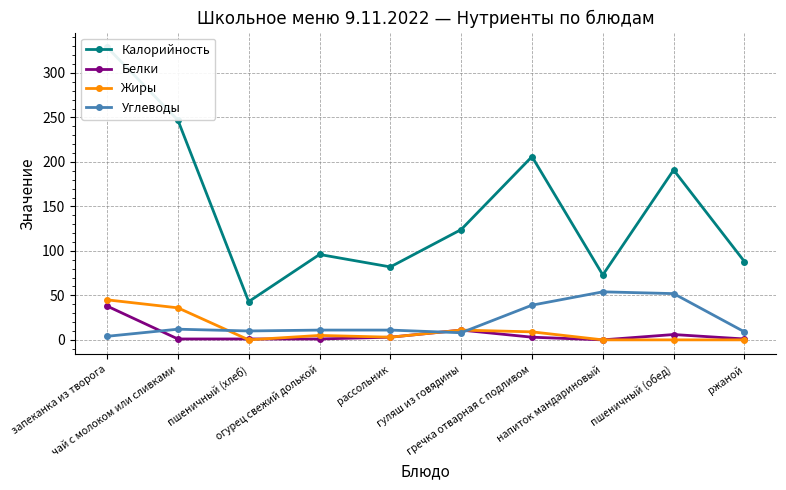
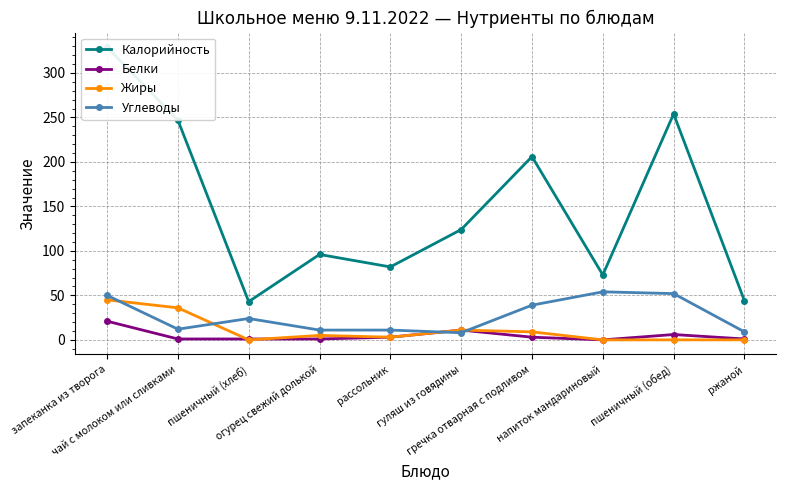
  {
    "Калорийность": {
      "чай с молоком или сливками": 250,
      "пшеничный (хлеб)": 40,
      "огурец свежий долькой": 100,
      "рассольник": 80,
      "гуляш из говядины": 120,
      "гречка отварная с подливом": 210,
      "напиток мандариновый": 70,
-     "пшеничный (обед)": 190,
-     "ржаной": 90
+     "пшеничный (обед)": 250,
+     "ржаной": 40
    },
    "Белки": {
-     "запеканка из творога": 40,
+     "запеканка из творога": 20,
      "чай с молоком или сливками": 0,
      "огурец свежий долькой": 0,
      "гречка отварная с подливом": 0,
      "пшеничный (обед)": 10
    },
    "Жиры": {
      "запеканка из творога": 50,
      "чай с молоком или сливками": 40,
      "огурец свежий долькой": 10,
      "гречка отварная с подливом": 10,
      "пшеничный (обед)": 0
    },
    "Углеводы": {
-     "запеканка из творога": 0,
+     "запеканка из творога": 50,
      "чай с молоком или сливками": 10,
-     "пшеничный (хлеб)": 10,
+     "пшеничный (хлеб)": 20,
      "огурец свежий долькой": 10,
      "рассольник": 10,
      "гуляш из говядины": 10,
      "гречка отварная с подливом": 40,
      "напиток мандариновый": 50,
      "пшеничный (обед)": 50,
      "ржаной": 10
    }
  }
